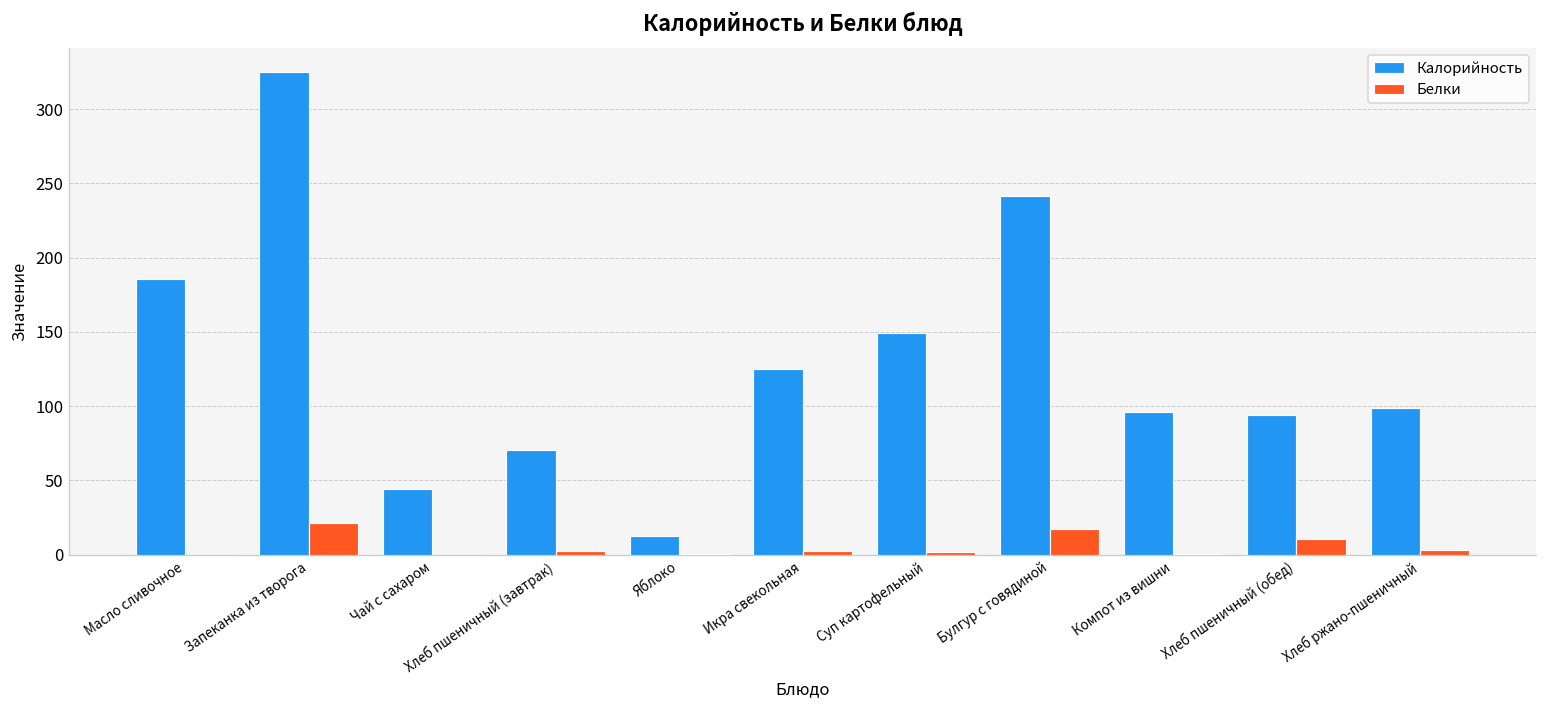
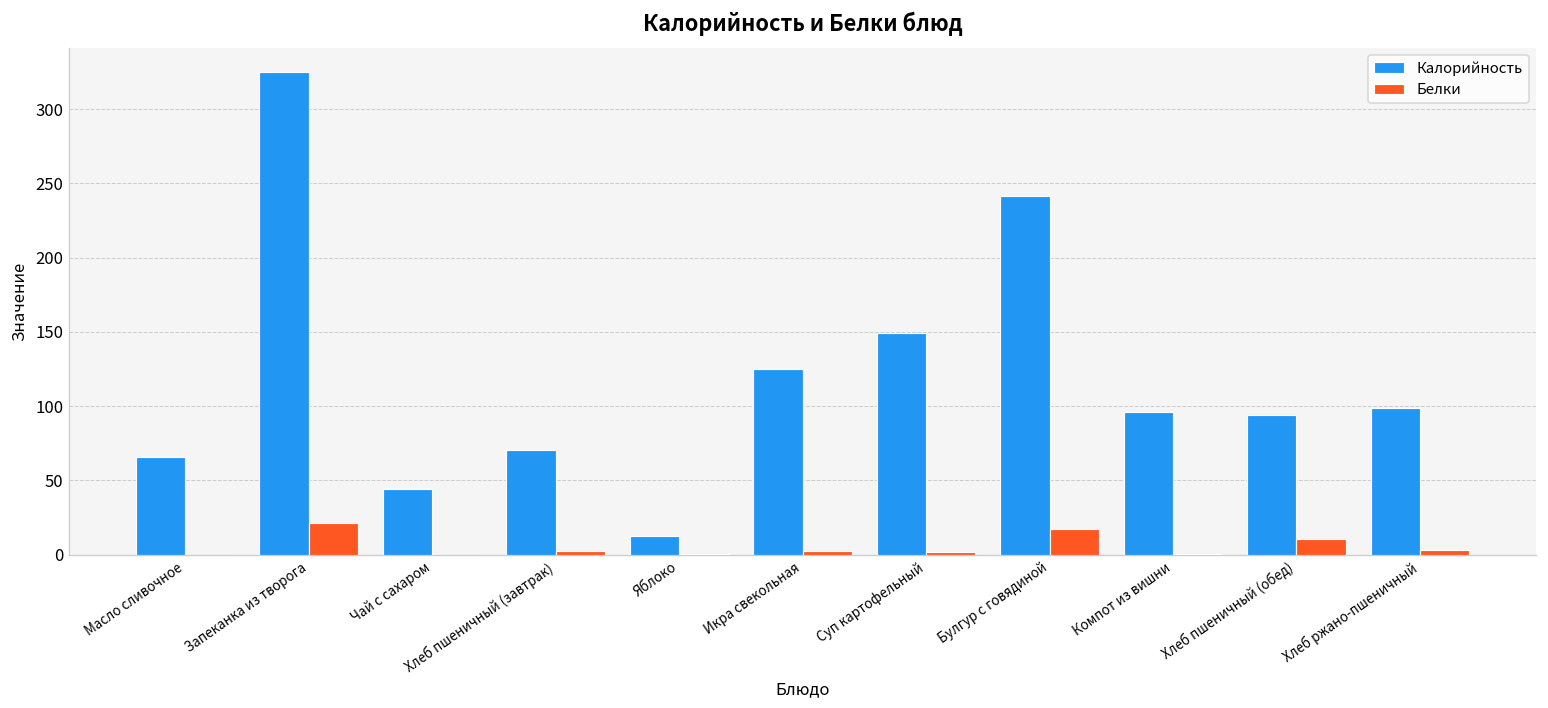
  {
    "Калорийность": {
-     "Масло сливочное": 186,
+     "Масло сливочное": 66,
      "Запеканка из творога": 325,
      "Чай с сахаром": 44,
      "Хлеб пшеничный (завтрак)": 71,
      "Яблоко": 13,
      "Икра свекольная": 125,
      "Суп картофельный": 150,
      "Булгур с говядиной": 241,
      "Компот из вишни": 96,
      "Хлеб пшеничный (обед)": 94,
      "Хлеб ржано-пшеничный": 99
    },
    "Белки": {
      "Запеканка из творога": 22,
      "Чай с сахаром": 0,
      "Хлеб пшеничный (завтрак)": 2,
      "Икра свекольная": 3,
      "Суп картофельный": 2,
      "Булгур с говядиной": 17,
      "Хлеб пшеничный (обед)": 10,
      "Хлеб ржано-пшеничный": 3
    }
  }
